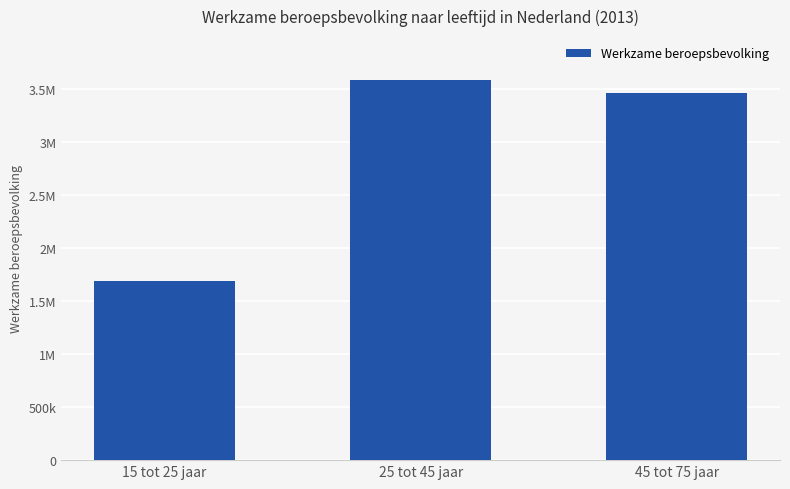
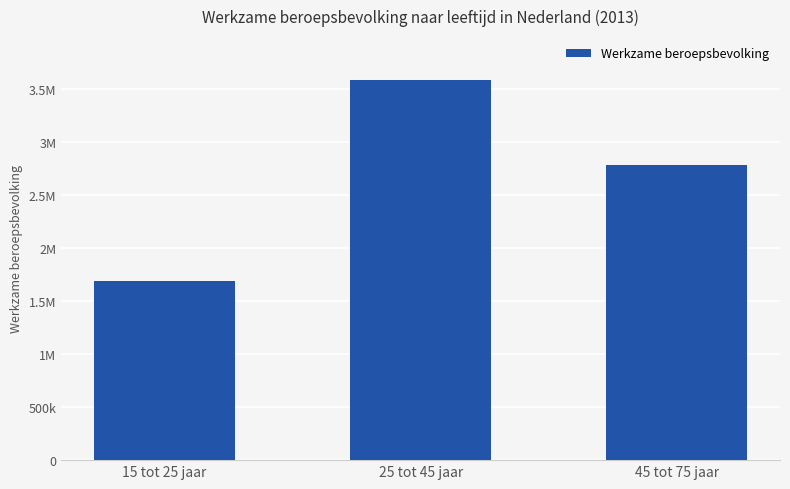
  {
    "15 tot 25 jaar": 1690000,
    "25 tot 45 jaar": 3580000,
-   "45 tot 75 jaar": 3470000
+   "45 tot 75 jaar": 2780000
  }
